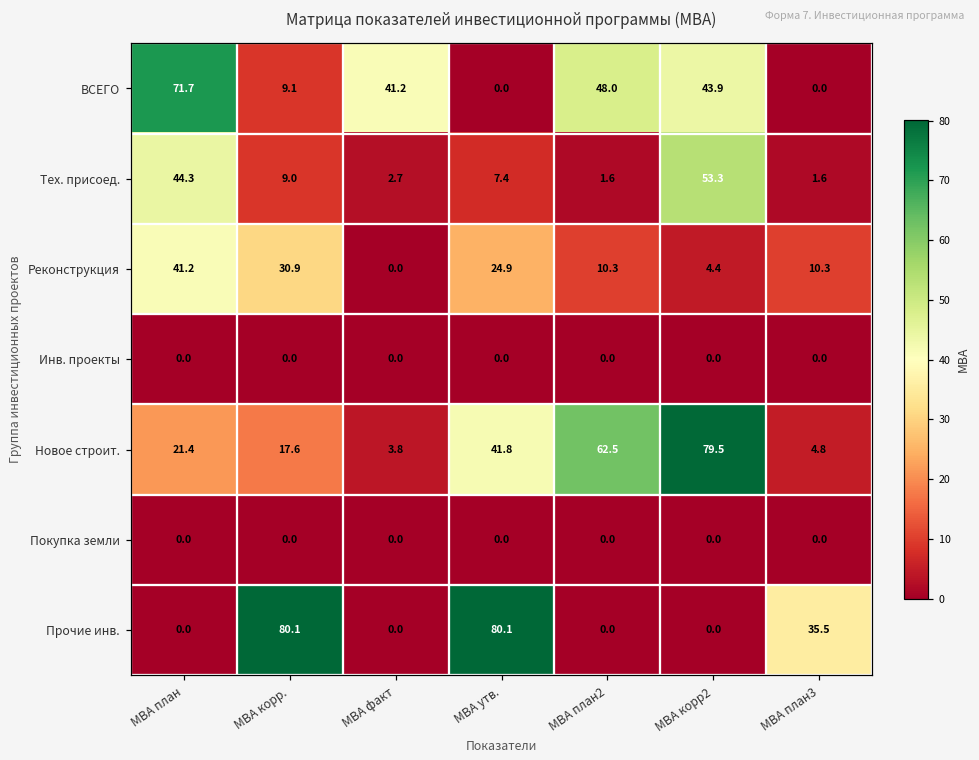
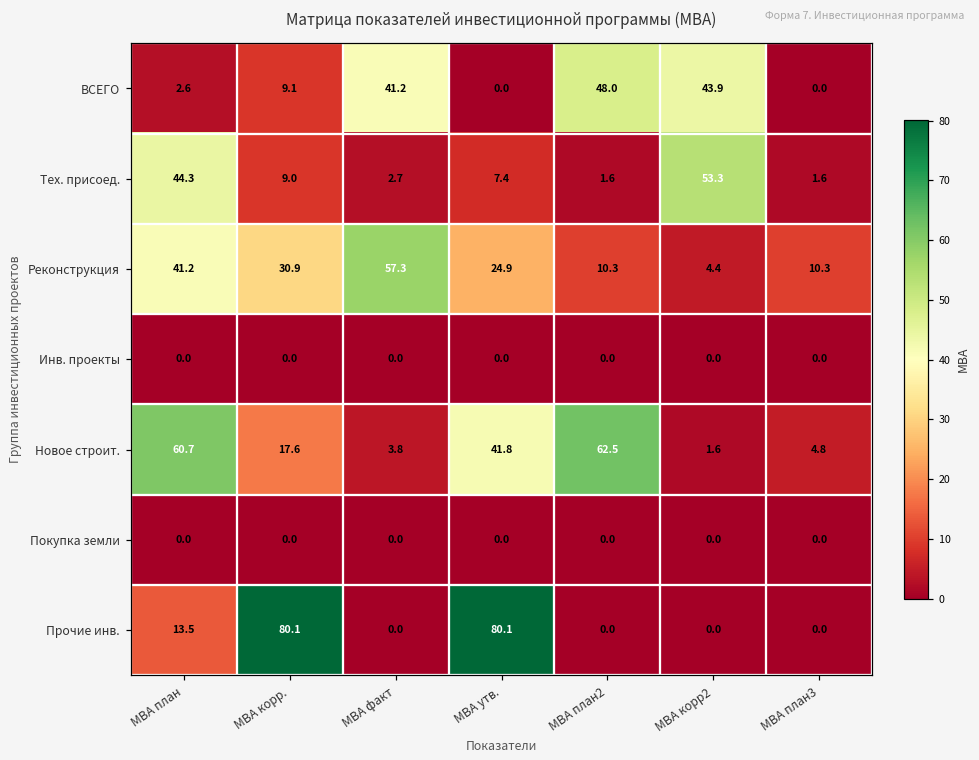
  {
    "ВСЕГО": {
-     "МВА план": 71.7,
+     "МВА план": 2.6,
      "МВА корр.": 9.1,
      "МВА факт": 41.2,
      "МВА утв.": 0.0,
      "МВА план2": 48.0,
      "МВА корр2": 43.9,
      "МВА план3": 0.0
    },
    "Тех. присоед.": {
      "МВА план": 44.3,
      "МВА корр.": 9.0,
      "МВА факт": 2.7,
      "МВА утв.": 7.4,
      "МВА план2": 1.6,
      "МВА корр2": 53.3,
      "МВА план3": 1.6
    },
    "Реконструкция": {
      "МВА план": 41.2,
      "МВА корр.": 30.9,
-     "МВА факт": 0.0,
+     "МВА факт": 57.3,
      "МВА утв.": 24.9,
      "МВА план2": 10.3,
      "МВА корр2": 4.4,
      "МВА план3": 10.3
    },
    "Инв. проекты": {
      "МВА план": 0.0,
      "МВА корр.": 0.0,
      "МВА факт": 0.0,
      "МВА утв.": 0.0,
      "МВА план2": 0.0,
      "МВА корр2": 0.0,
      "МВА план3": 0.0
    },
    "Новое строит.": {
-     "МВА план": 21.4,
+     "МВА план": 60.7,
      "МВА корр.": 17.6,
      "МВА факт": 3.8,
      "МВА утв.": 41.8,
      "МВА план2": 62.5,
-     "МВА корр2": 79.5,
+     "МВА корр2": 1.6,
      "МВА план3": 4.8
    },
    "Покупка земли": {
      "МВА план": 0.0,
      "МВА корр.": 0.0,
      "МВА факт": 0.0,
      "МВА утв.": 0.0,
      "МВА план2": 0.0,
      "МВА корр2": 0.0,
      "МВА план3": 0.0
    },
    "Прочие инв.": {
-     "МВА план": 0.0,
+     "МВА план": 13.5,
      "МВА корр.": 80.1,
      "МВА факт": 0.0,
      "МВА утв.": 80.1,
      "МВА план2": 0.0,
      "МВА корр2": 0.0,
-     "МВА план3": 35.5
+     "МВА план3": 0.0
    }
  }
